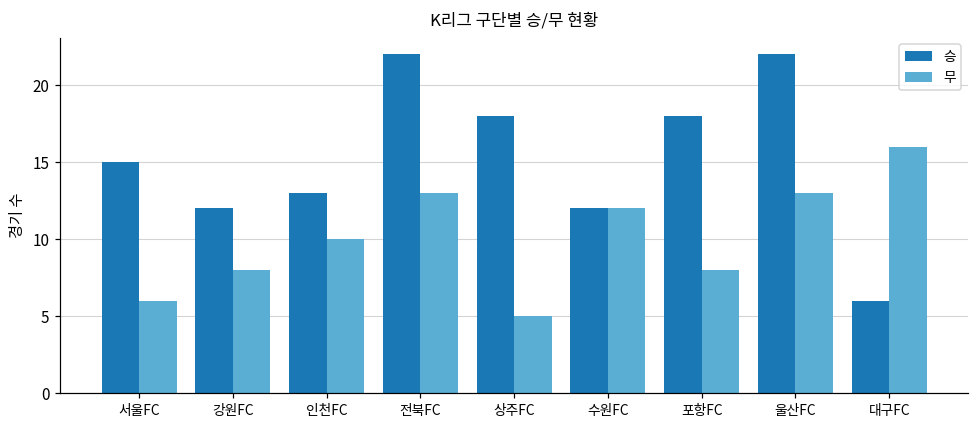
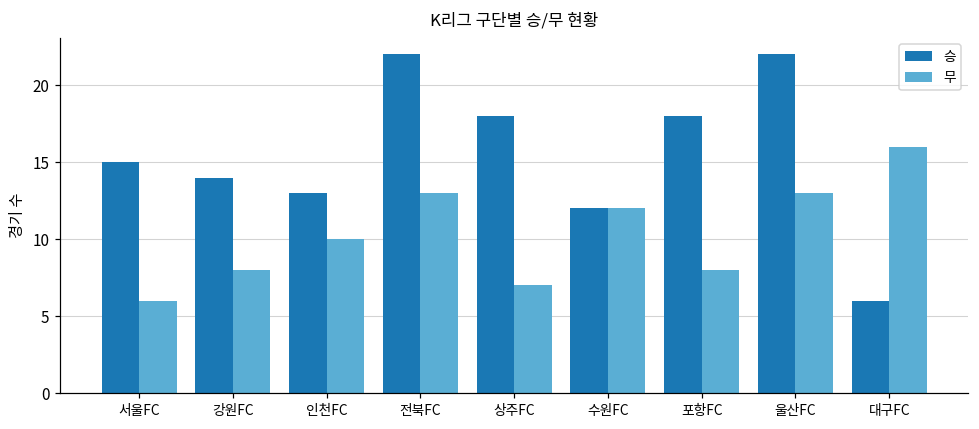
  {
    "승": {
      "서울FC": 15,
-     "강원FC": 12,
+     "강원FC": 14,
      "인천FC": 13,
      "전북FC": 22,
      "상주FC": 18,
      "수원FC": 12,
      "포항FC": 18,
      "울산FC": 22,
      "대구FC": 6
    },
    "무": {
      "서울FC": 6,
      "강원FC": 8,
      "인천FC": 10,
      "전북FC": 13,
-     "상주FC": 5,
+     "상주FC": 7,
      "수원FC": 12,
      "포항FC": 8,
      "울산FC": 13,
      "대구FC": 16
    }
  }
